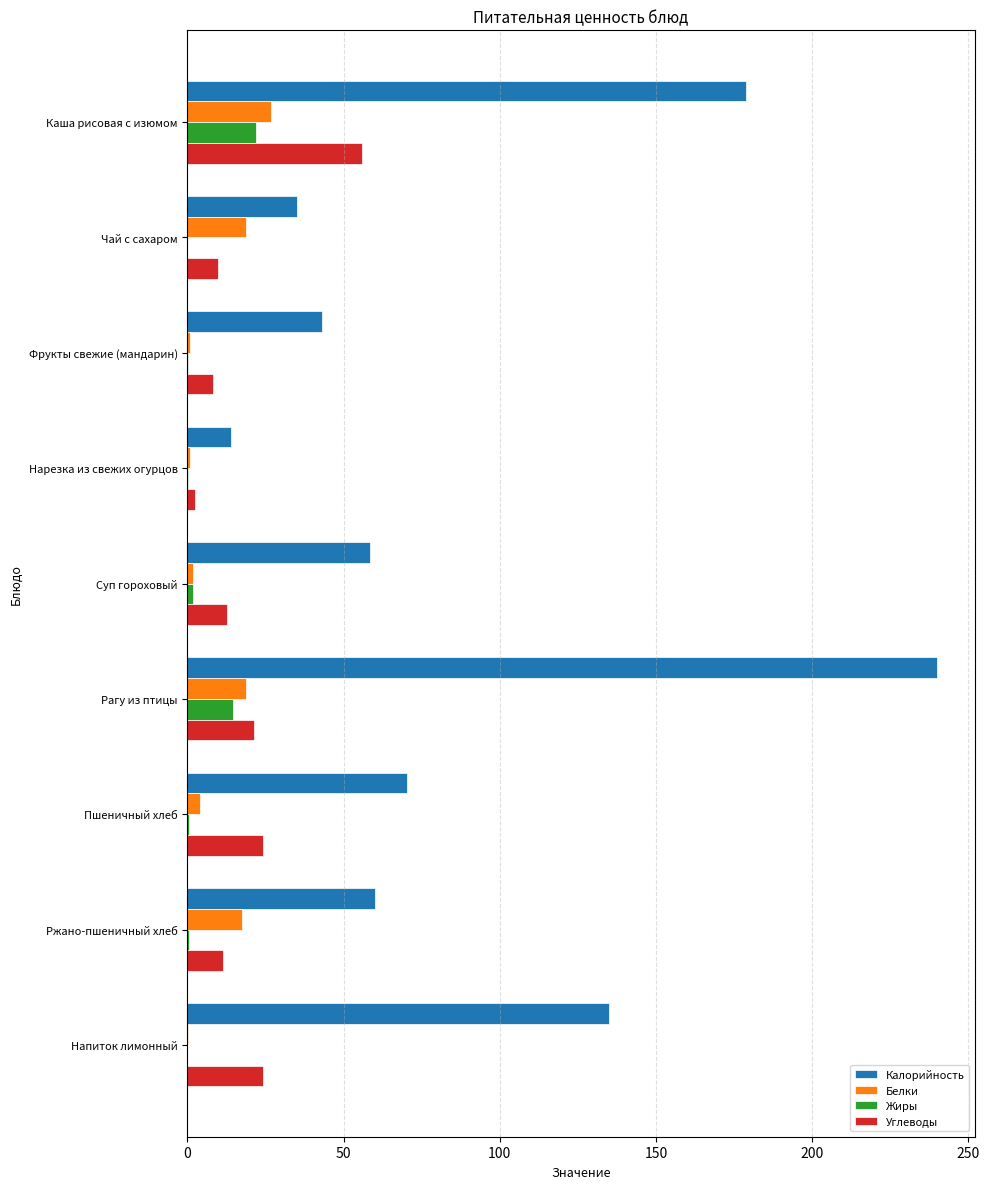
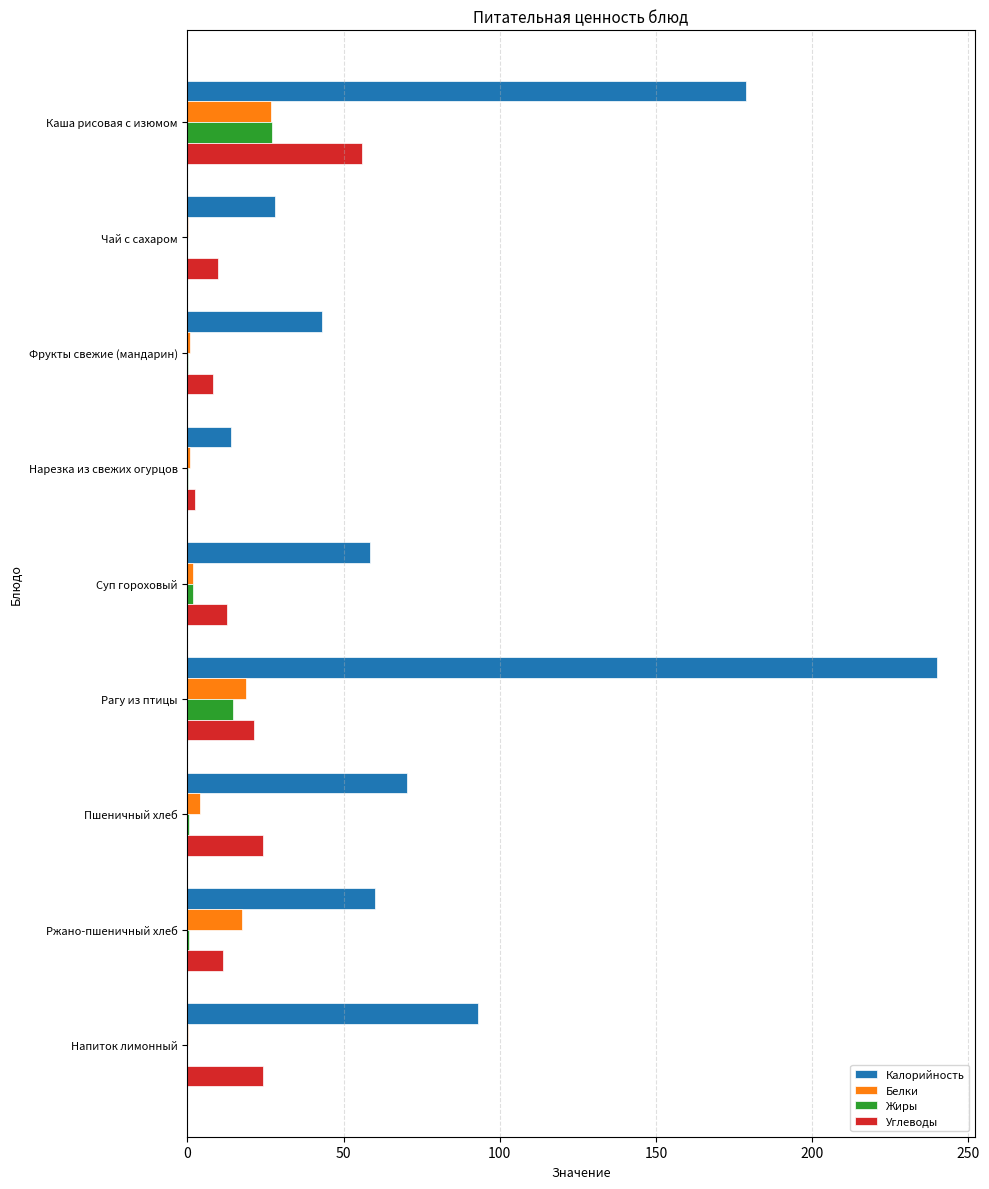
  {
    "Калорийность": {
      "Каша рисовая с изюмом": 179,
-     "Чай с сахаром": 35,
+     "Чай с сахаром": 28,
      "Фрукты свежие (мандарин)": 43,
      "Нарезка из свежих огурцов": 14,
      "Суп гороховый": 58,
      "Рагу из птицы": 240,
      "Пшеничный хлеб": 70,
      "Ржано-пшеничный хлеб": 60,
-     "Напиток лимонный": 135
+     "Напиток лимонный": 93
    },
    "Белки": {
      "Каша рисовая с изюмом": 27,
-     "Чай с сахаром": 19,
+     "Чай с сахаром": 0,
      "Фрукты свежие (мандарин)": 1,
      "Суп гороховый": 2,
      "Рагу из птицы": 19,
      "Пшеничный хлеб": 4,
      "Ржано-пшеничный хлеб": 17
    },
    "Жиры": {
-     "Каша рисовая с изюмом": 22,
+     "Каша рисовая с изюмом": 27,
      "Суп гороховый": 2,
      "Рагу из птицы": 15,
      "Напиток лимонный": 0
    },
    "Углеводы": {
      "Каша рисовая с изюмом": 56,
      "Чай с сахаром": 10,
      "Фрукты свежие (мандарин)": 8,
      "Нарезка из свежих огурцов": 3,
      "Суп гороховый": 13,
      "Рагу из птицы": 21,
      "Пшеничный хлеб": 24,
      "Ржано-пшеничный хлеб": 11,
      "Напиток лимонный": 24
    }
  }
